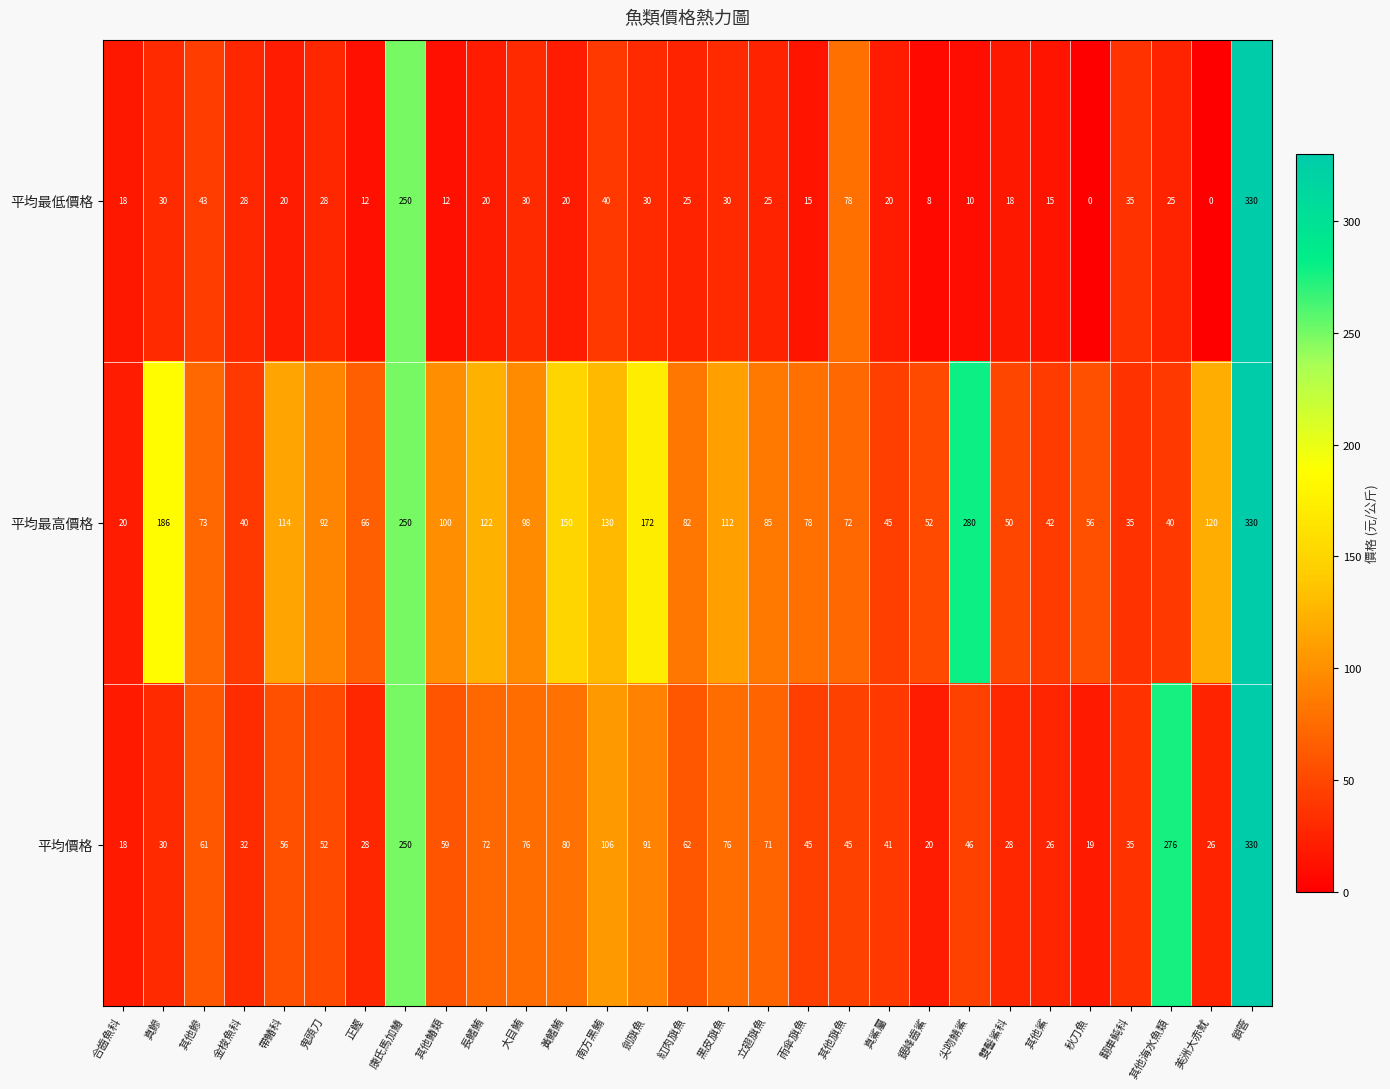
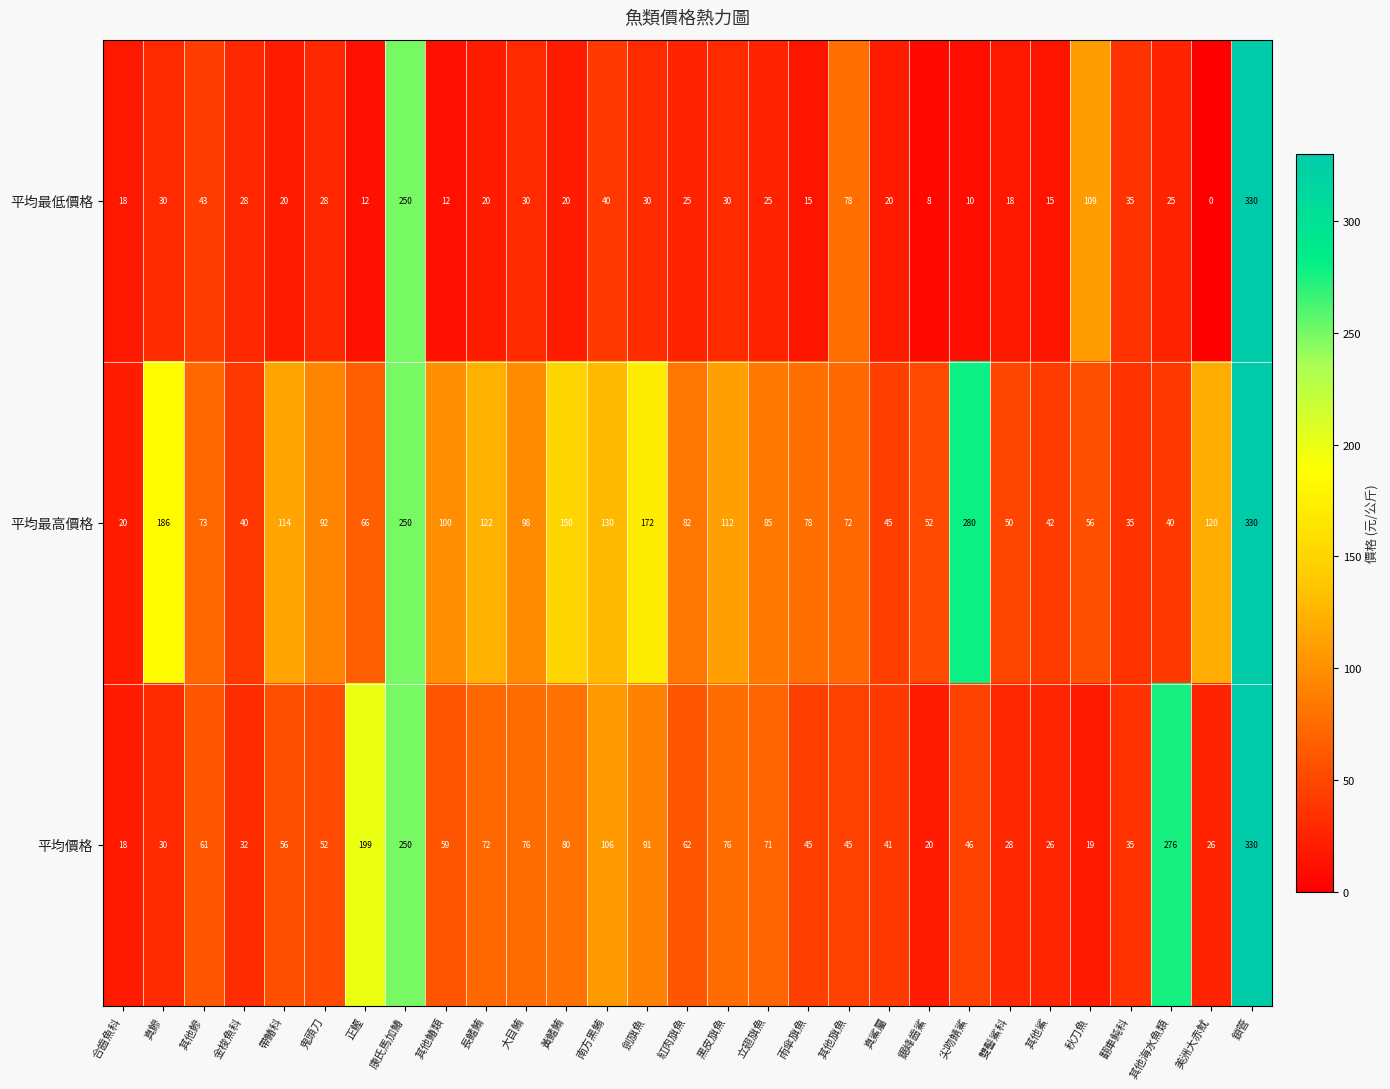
  {
    "平均最低價格": {
      "合齒魚科": 18,
      "真鰺": 30,
      "其他鰺": 43,
      "金梭魚科": 28,
      "帶鰆科": 20,
      "鬼頭刀": 28,
      "正鰹": 12,
      "康氏馬加鰆": 250,
      "其他鰆類": 12,
      "長鰭鮪": 20,
      "大目鮪": 30,
      "黃鰭鮪": 20,
      "南方黑鮪": 40,
      "劍旗魚": 30,
      "紅肉旗魚": 25,
      "黑皮旗魚": 30,
      "立翅旗魚": 25,
      "雨傘旗魚": 15,
      "其他旗魚": 78,
      "真鯊屬": 20,
      "鋸峰齒鯊": 8,
      "尖吻鯖鯊": 10,
      "雙髻鯊科": 18,
      "其他鯊": 15,
-     "秋刀魚": 0,
+     "秋刀魚": 109,
      "翻車魨科": 35,
      "其他海水魚類": 25,
      "美洲大赤魷": 0,
      "鎖管": 330
    },
    "平均最高價格": {
      "合齒魚科": 20,
      "真鰺": 186,
      "其他鰺": 73,
      "金梭魚科": 40,
      "帶鰆科": 114,
      "鬼頭刀": 92,
      "正鰹": 66,
      "康氏馬加鰆": 250,
      "其他鰆類": 100,
      "長鰭鮪": 122,
      "大目鮪": 98,
      "黃鰭鮪": 150,
      "南方黑鮪": 130,
      "劍旗魚": 172,
      "紅肉旗魚": 82,
      "黑皮旗魚": 112,
      "立翅旗魚": 85,
      "雨傘旗魚": 78,
      "其他旗魚": 72,
      "真鯊屬": 45,
      "鋸峰齒鯊": 52,
      "尖吻鯖鯊": 280,
      "雙髻鯊科": 50,
      "其他鯊": 42,
      "秋刀魚": 56,
      "翻車魨科": 35,
      "其他海水魚類": 40,
      "美洲大赤魷": 120,
      "鎖管": 330
    },
    "平均價格": {
      "合齒魚科": 18,
      "真鰺": 30,
      "其他鰺": 61,
      "金梭魚科": 32,
      "帶鰆科": 56,
      "鬼頭刀": 52,
-     "正鰹": 28,
+     "正鰹": 199,
      "康氏馬加鰆": 250,
      "其他鰆類": 59,
      "長鰭鮪": 72,
      "大目鮪": 76,
      "黃鰭鮪": 80,
      "南方黑鮪": 106,
      "劍旗魚": 91,
      "紅肉旗魚": 62,
      "黑皮旗魚": 76,
      "立翅旗魚": 71,
      "雨傘旗魚": 45,
      "其他旗魚": 45,
      "真鯊屬": 41,
      "鋸峰齒鯊": 20,
      "尖吻鯖鯊": 46,
      "雙髻鯊科": 28,
      "其他鯊": 26,
      "秋刀魚": 19,
      "翻車魨科": 35,
      "其他海水魚類": 276,
      "美洲大赤魷": 26,
      "鎖管": 330
    }
  }
